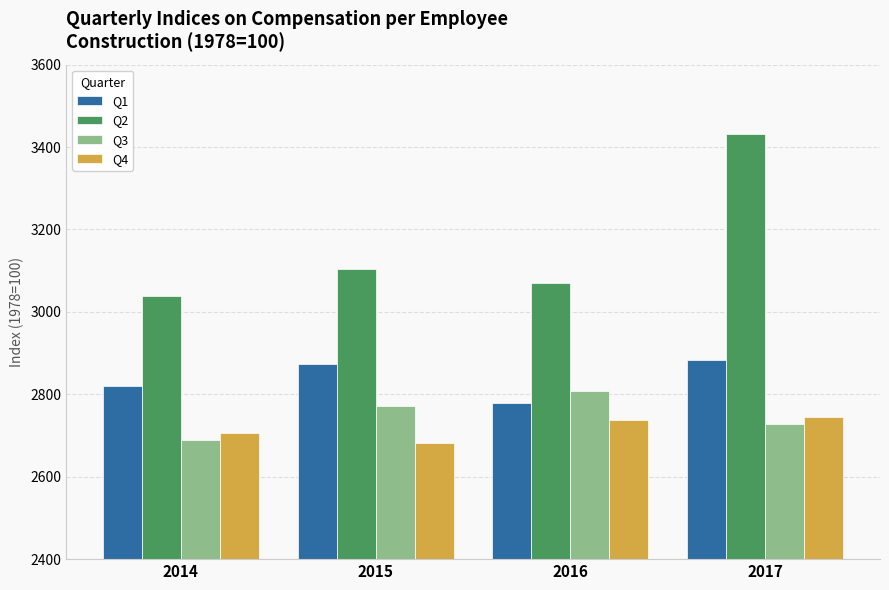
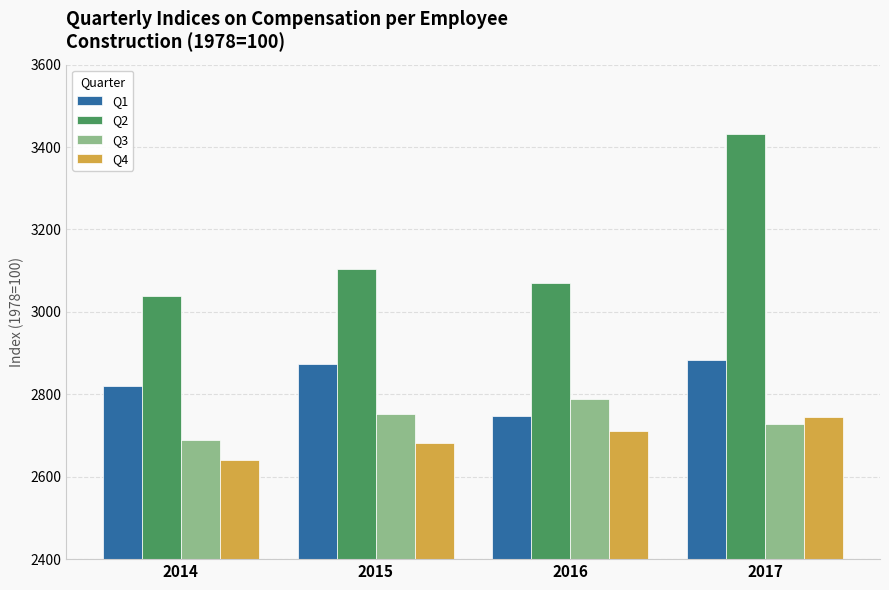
  {
    "Q1": {
      "2014": 2820,
      "2015": 2870,
-     "2016": 2780,
+     "2016": 2750,
      "2017": 2880
    },
    "Q2": {
      "2014": 3040,
      "2015": 3100,
      "2016": 3070,
      "2017": 3430
    },
    "Q3": {
      "2014": 2690,
-     "2015": 2770,
-     "2016": 2810,
+     "2015": 2750,
+     "2016": 2790,
      "2017": 2730
    },
    "Q4": {
-     "2014": 2710,
+     "2014": 2640,
      "2015": 2680,
-     "2016": 2740,
+     "2016": 2710,
      "2017": 2740
    }
  }
